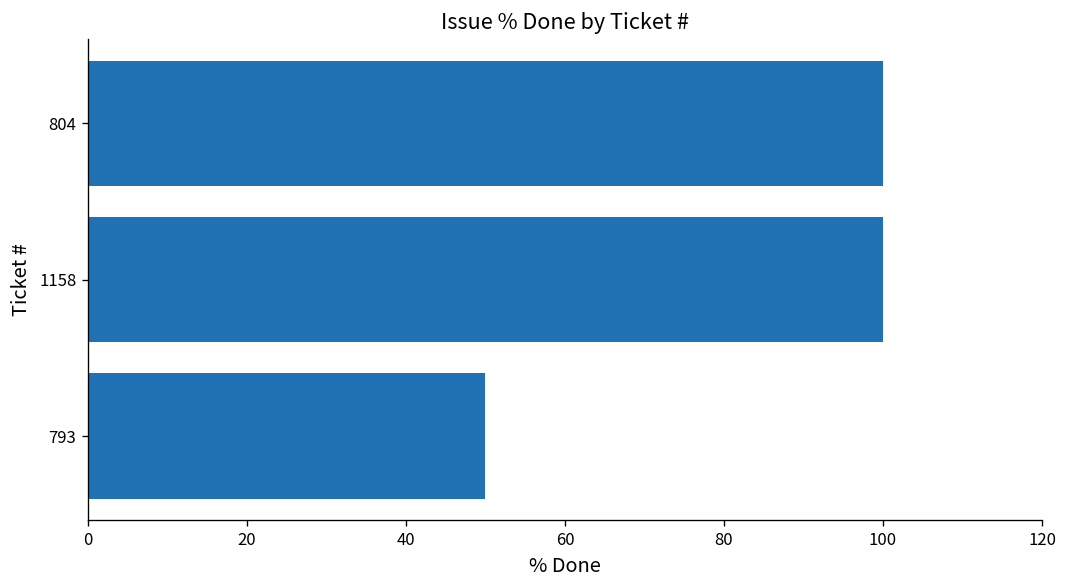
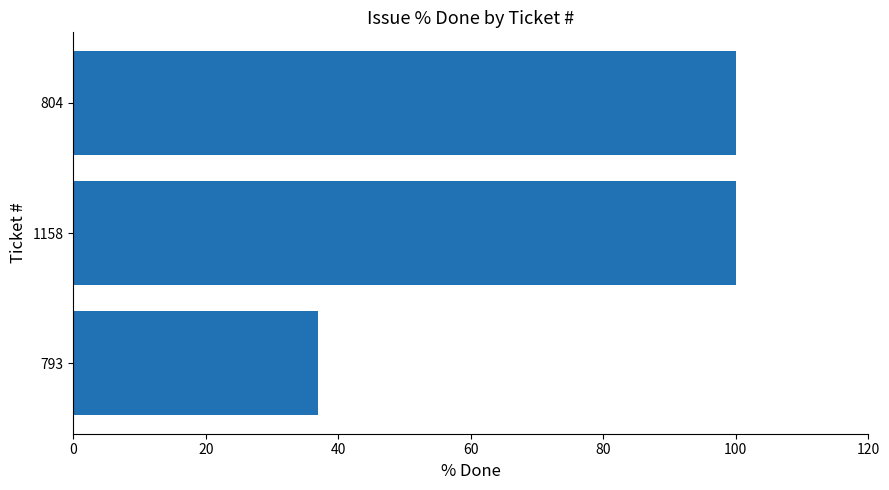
  {
    "804": 100,
    "1158": 100,
-   "793": 50
+   "793": 37
  }
